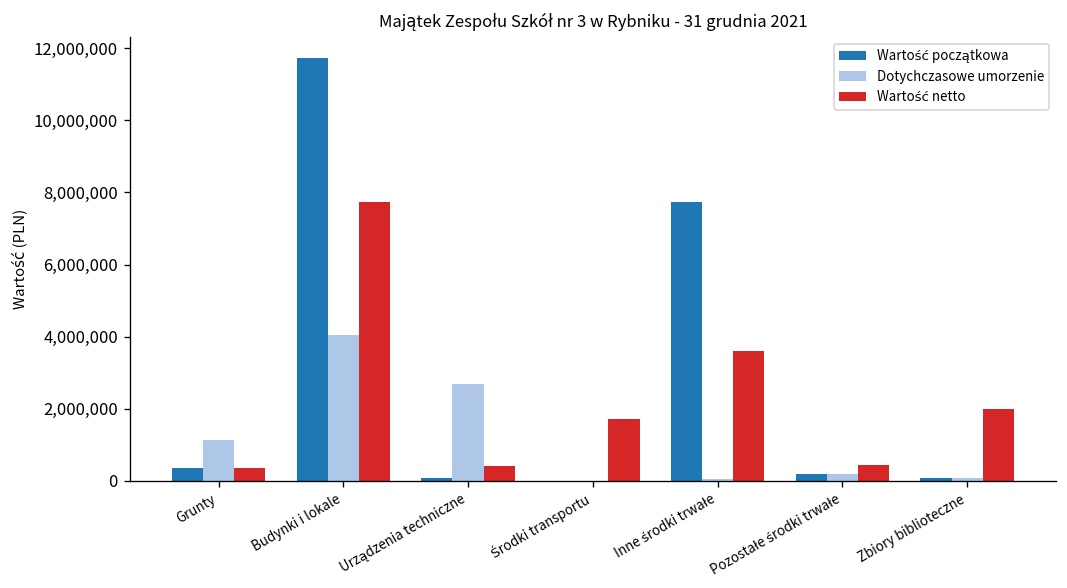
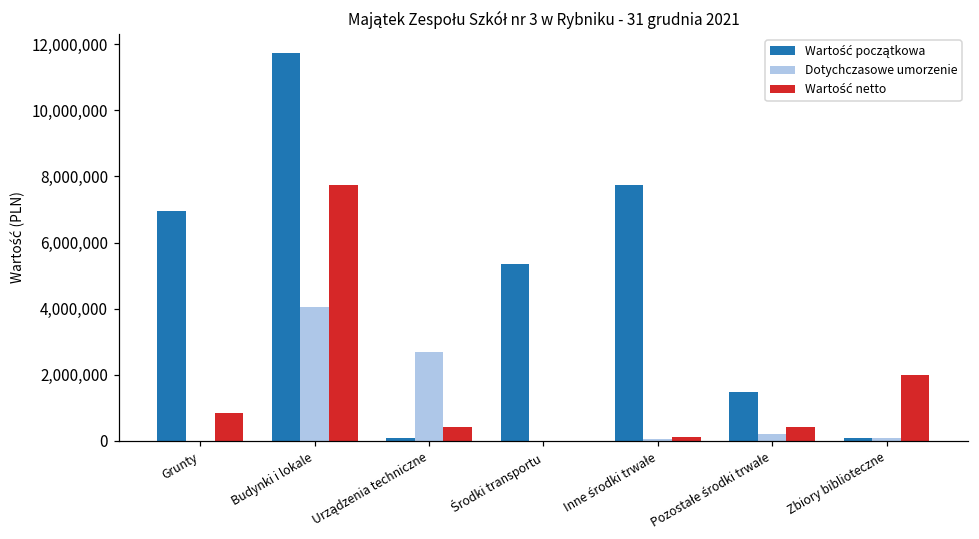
  {
    "Wartość początkowa": {
-     "Grunty": "400,000",
+     "Grunty": "7,000,000",
      "Budynki i lokale": "11,700,000",
-     "Środki transportu": "0",
+     "Środki transportu": "5,400,000",
      "Inne środki trwałe": "7,700,000",
-     "Pozostałe środki trwałe": "200,000",
+     "Pozostałe środki trwałe": "1,500,000",
      "Zbiory biblioteczne": "100,000"
    },
    "Dotychczasowe umorzenie": {
-     "Grunty": "1,100,000",
+     "Grunty": "0",
      "Budynki i lokale": "4,000,000",
      "Urządzenia techniczne": "2,700,000",
      "Środki transportu": "0",
      "Pozostałe środki trwałe": "200,000",
      "Zbiory biblioteczne": "100,000"
    },
    "Wartość netto": {
-     "Grunty": "400,000",
+     "Grunty": "800,000",
      "Budynki i lokale": "7,700,000",
      "Urządzenia techniczne": "400,000",
-     "Środki transportu": "1,700,000",
-     "Inne środki trwałe": "3,600,000",
+     "Środki transportu": "0",
+     "Inne środki trwałe": "100,000",
      "Pozostałe środki trwałe": "400,000",
      "Zbiory biblioteczne": "2,000,000"
    }
  }
